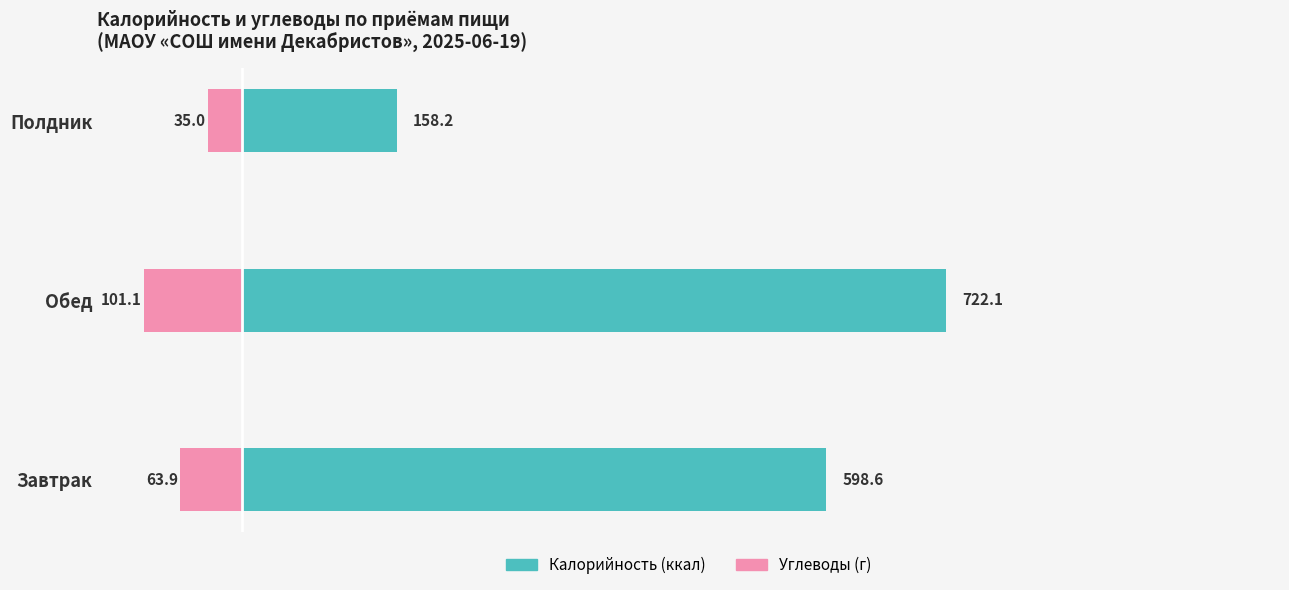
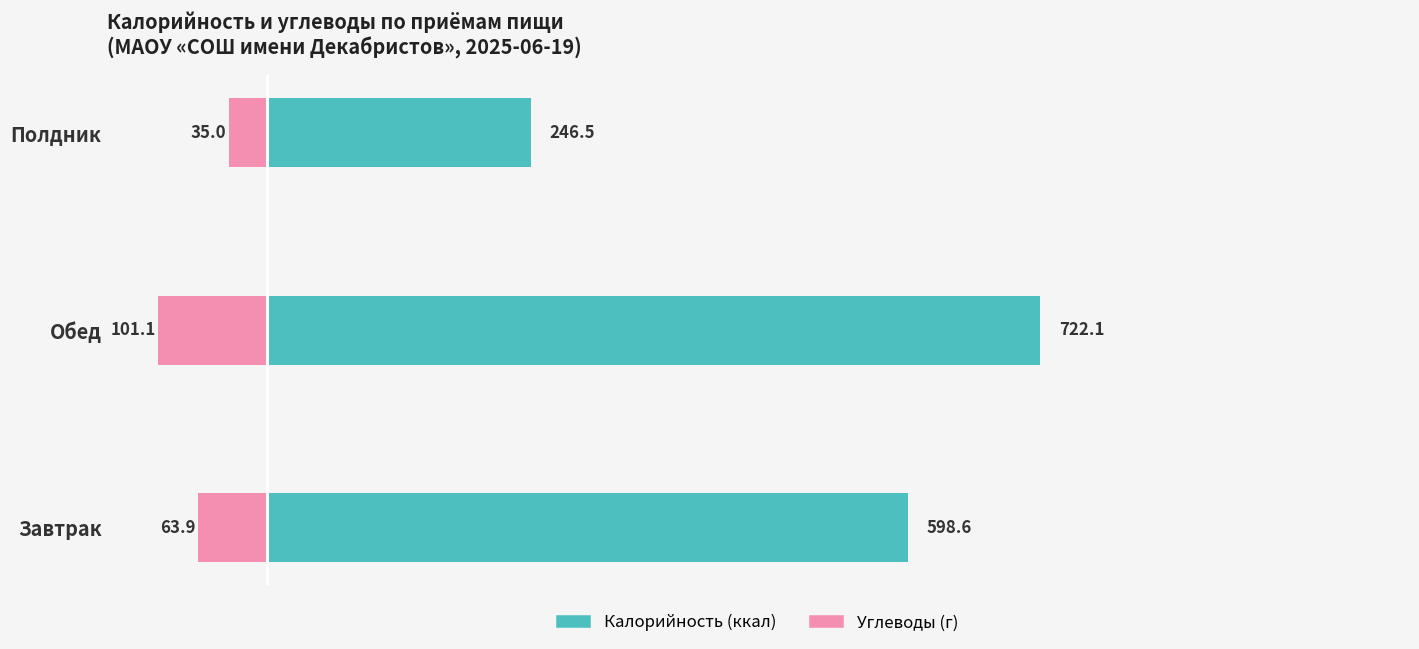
  {
    "Калорийность (ккал)": {
-     "Полдник": 158.2,
+     "Полдник": 246.5,
      "Обед": 722.1,
      "Завтрак": 598.6
    }
  }
